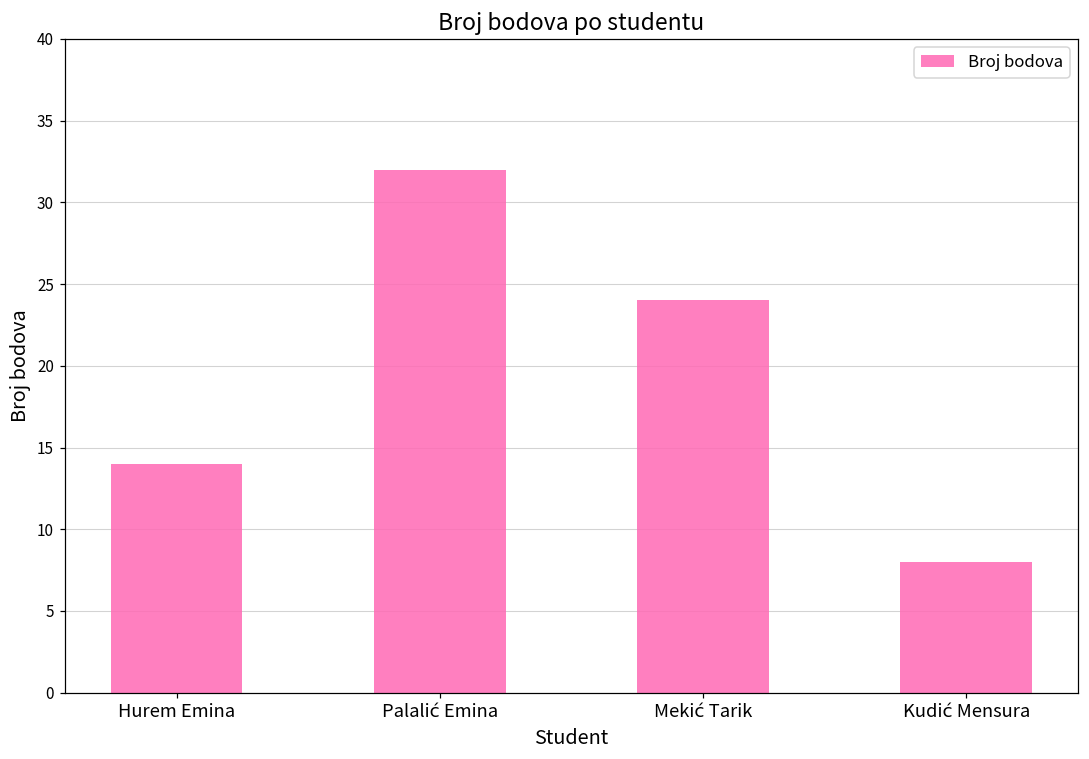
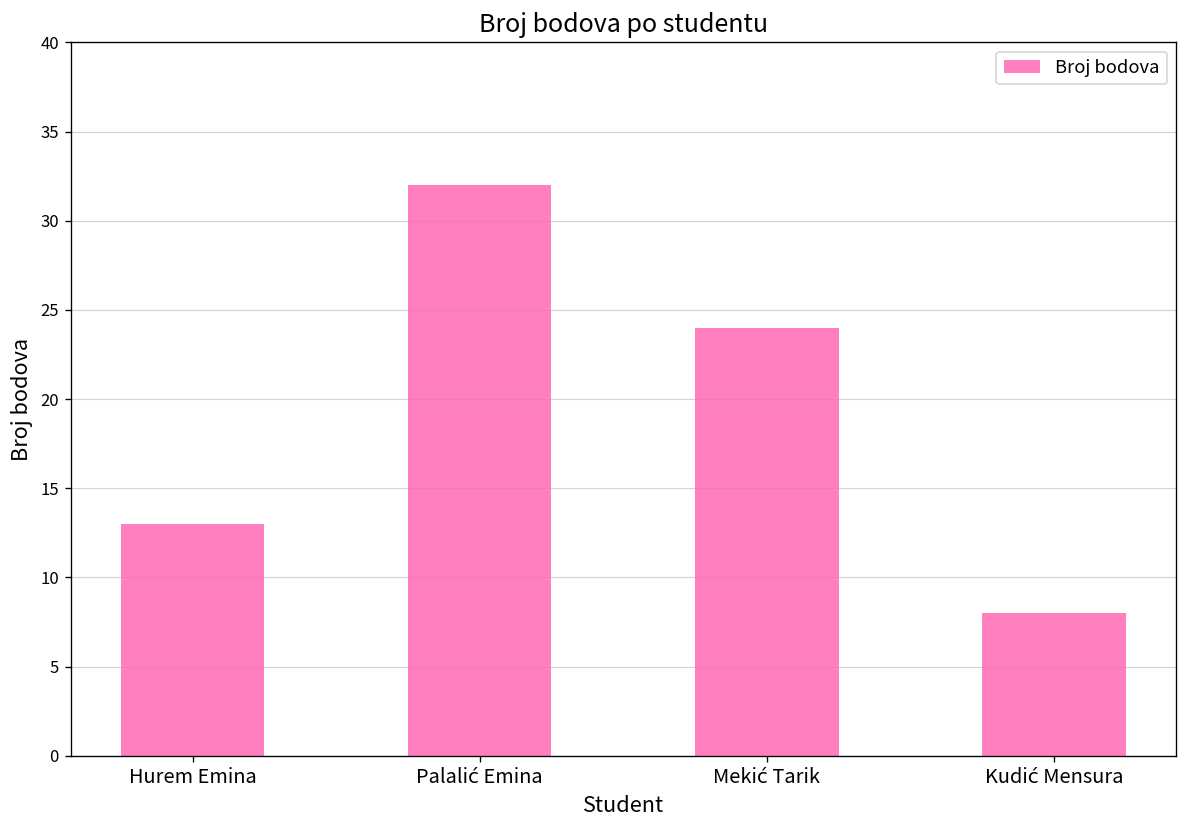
  {
-   "Hurem Emina": 14,
+   "Hurem Emina": 13,
    "Palalić Emina": 32,
    "Mekić Tarik": 24,
    "Kudić Mensura": 8
  }
